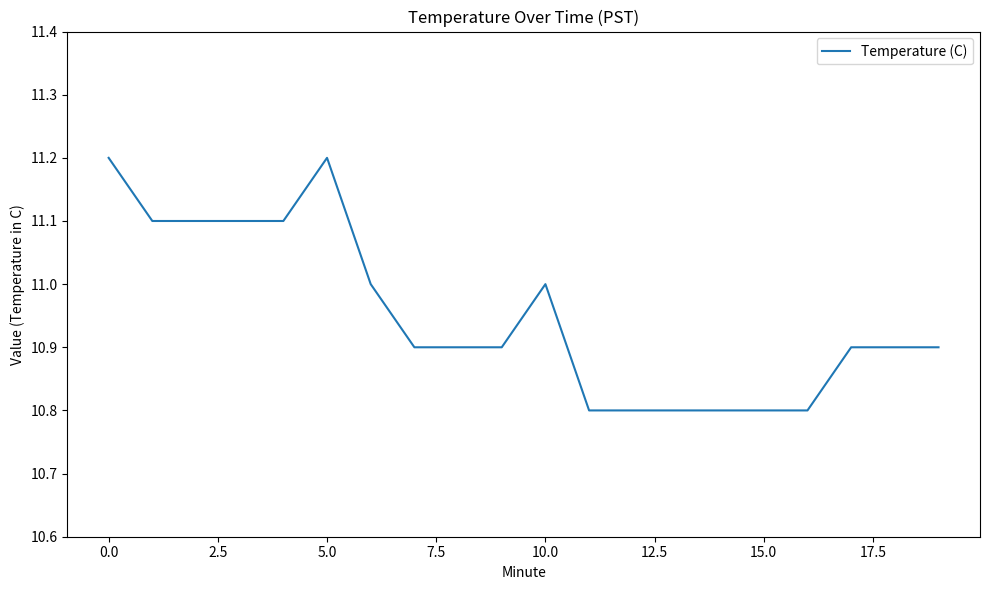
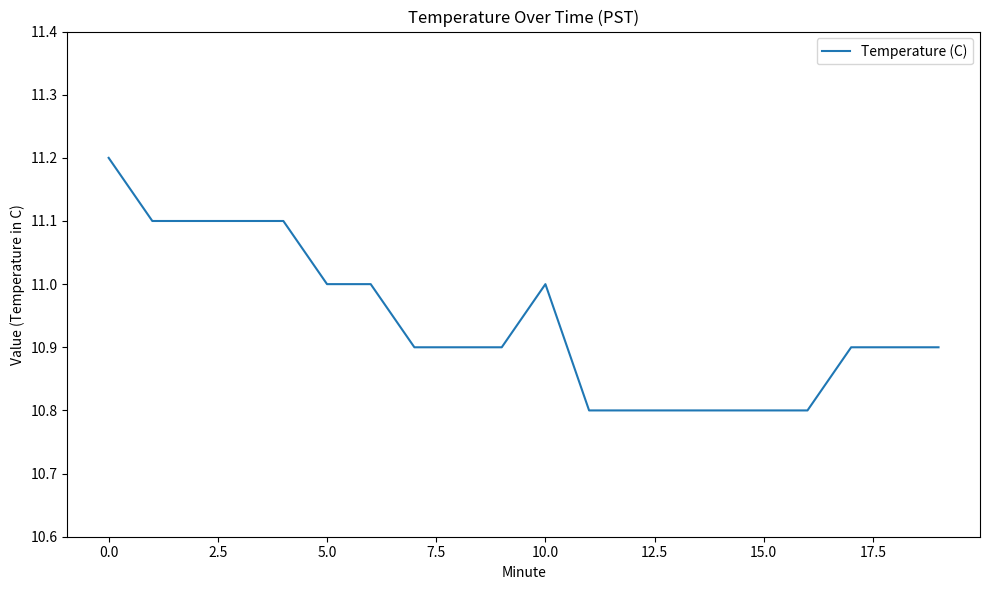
  {
    "0.0": 11.2,
-   "5.0": 11.2,
+   "5.0": 11.0,
    "10.0": 11.0,
    "15.0": 10.8
  }
